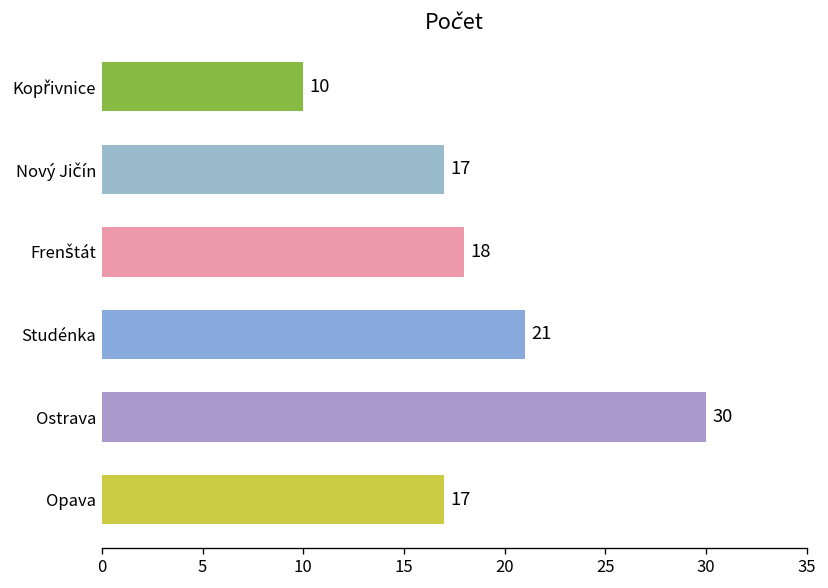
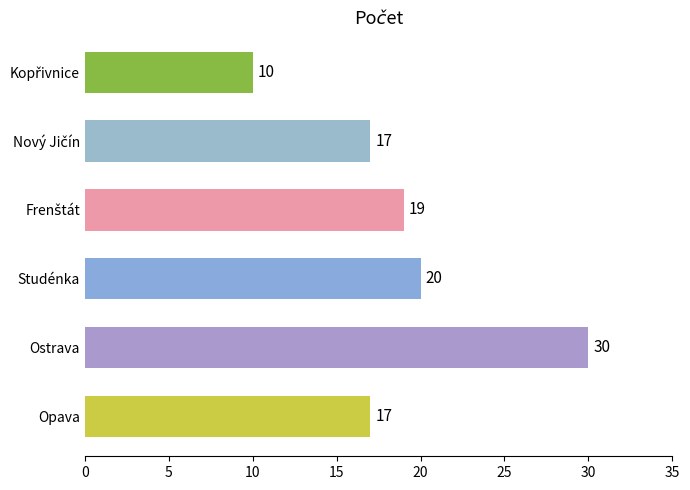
  {
    "Kopřivnice": 10,
    "Nový Jičín": 17,
-   "Frenštát": 18,
-   "Studénka": 21,
+   "Frenštát": 19,
+   "Studénka": 20,
    "Ostrava": 30,
    "Opava": 17
  }
